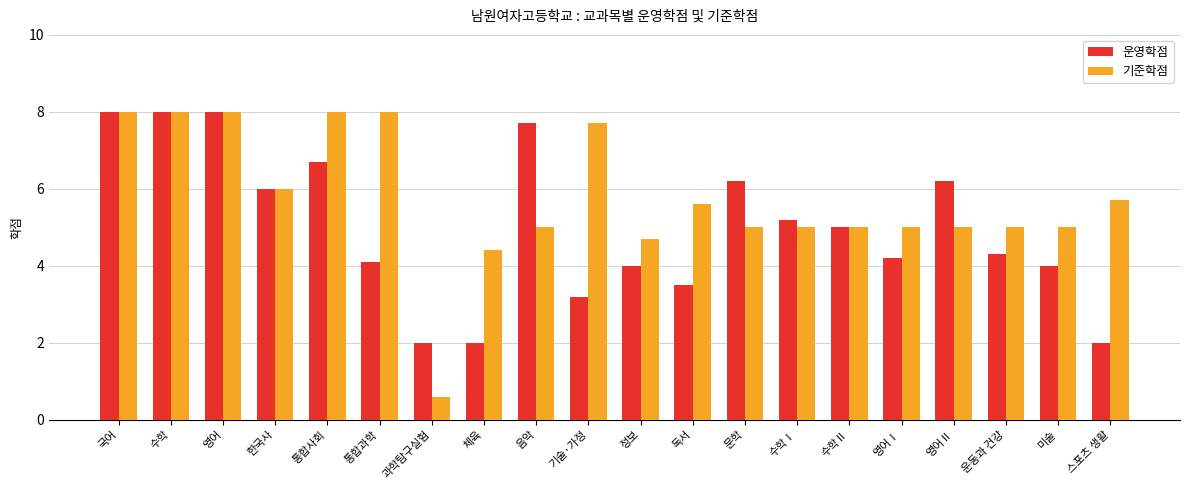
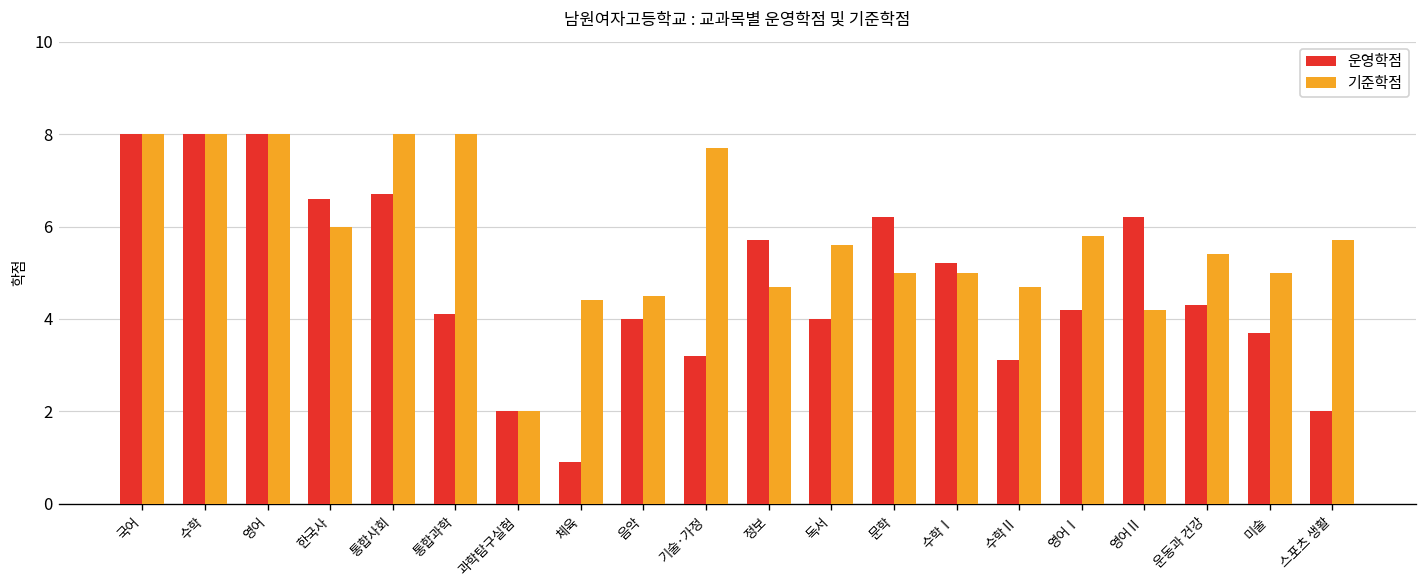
  {
    "운영학점": {
      "국어": 8.0,
      "수학": 8.0,
      "영어": 8.0,
-     "한국사": 6.0,
+     "한국사": 6.6,
      "통합사회": 6.7,
      "통합과학": 4.1,
      "과학탐구실험": 2.0,
-     "체육": 2.0,
-     "음악": 7.7,
+     "체육": 0.9,
+     "음악": 4.0,
      "기술·가정": 3.2,
-     "정보": 4.0,
-     "독서": 3.5,
+     "정보": 5.7,
+     "독서": 4.0,
      "문학": 6.2,
      "수학Ⅰ": 5.2,
-     "수학Ⅱ": 5.0,
+     "수학Ⅱ": 3.1,
      "영어Ⅰ": 4.2,
      "영어Ⅱ": 6.2,
      "운동과 건강": 4.3,
-     "미술": 4.0,
+     "미술": 3.7,
      "스포츠 생활": 2.0
    },
    "기준학점": {
      "국어": 8.0,
      "수학": 8.0,
      "영어": 8.0,
      "한국사": 6.0,
      "통합사회": 8.0,
      "통합과학": 8.0,
-     "과학탐구실험": 0.6,
+     "과학탐구실험": 2.0,
      "체육": 4.4,
-     "음악": 5.0,
+     "음악": 4.5,
      "기술·가정": 7.7,
      "정보": 4.7,
      "독서": 5.6,
      "문학": 5.0,
      "수학Ⅰ": 5.0,
-     "수학Ⅱ": 5.0,
-     "영어Ⅰ": 5.0,
-     "영어Ⅱ": 5.0,
-     "운동과 건강": 5.0,
+     "수학Ⅱ": 4.7,
+     "영어Ⅰ": 5.8,
+     "영어Ⅱ": 4.2,
+     "운동과 건강": 5.4,
      "미술": 5.0,
      "스포츠 생활": 5.7
    }
  }
